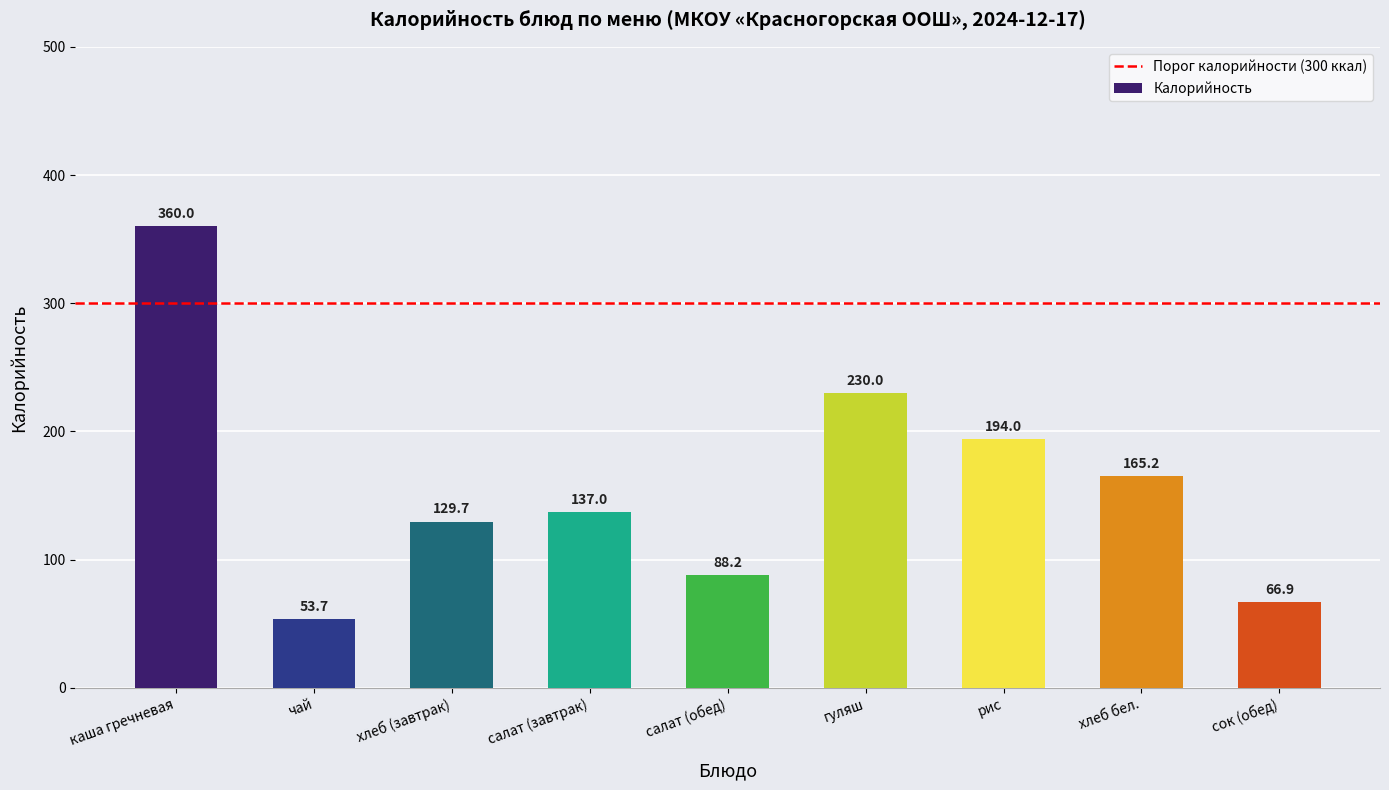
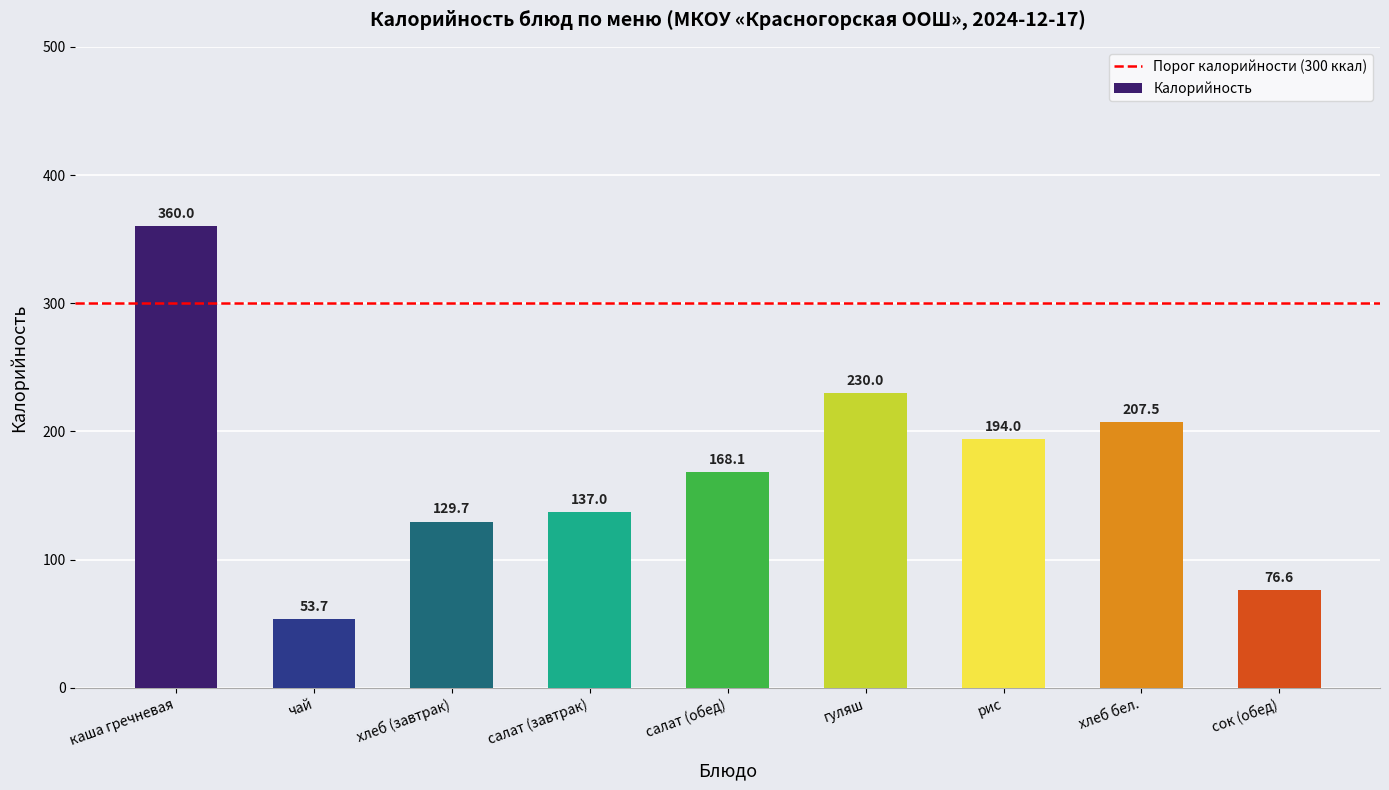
  {
    "каша гречневая": 360.0,
    "чай": 53.7,
    "хлеб (завтрак)": 129.7,
    "салат (завтрак)": 137.0,
-   "салат (обед)": 88.2,
+   "салат (обед)": 168.1,
    "гуляш": 230.0,
    "рис": 194.0,
-   "хлеб бел.": 165.2,
-   "сок (обед)": 66.9
+   "хлеб бел.": 207.5,
+   "сок (обед)": 76.6
  }
